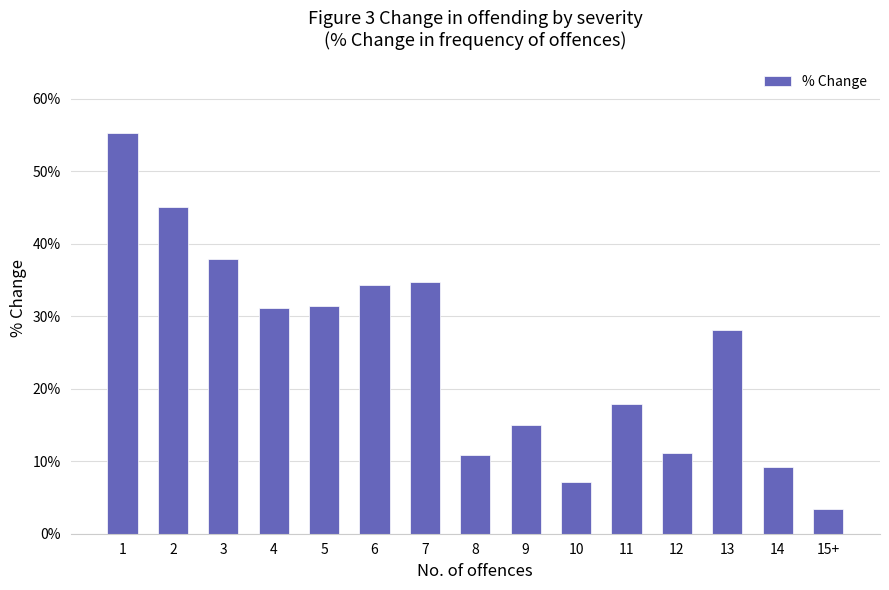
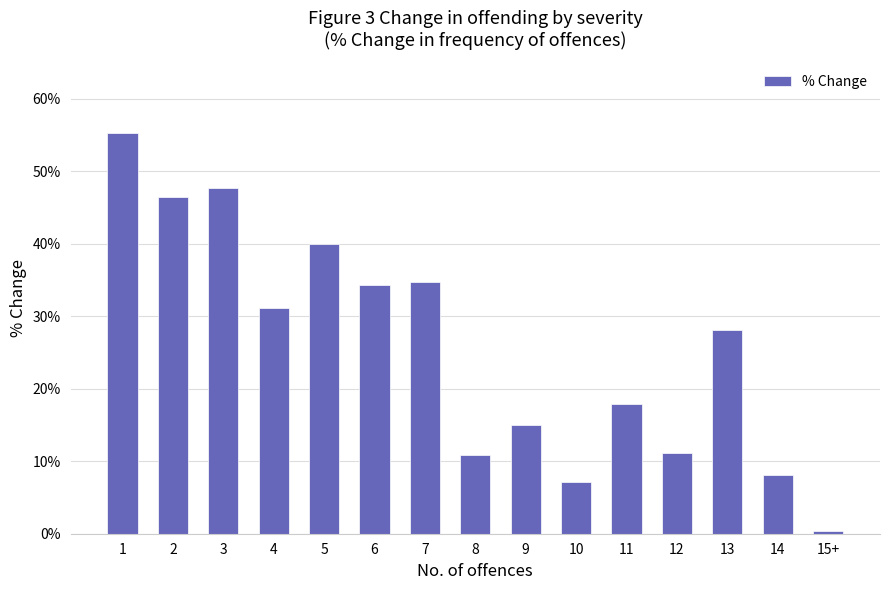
  {
    "1": "55%",
-   "2": "45%",
-   "3": "38%",
+   "2": "46%",
+   "3": "48%",
    "4": "31%",
-   "5": "31%",
+   "5": "40%",
    "6": "34%",
    "7": "35%",
    "8": "11%",
    "9": "15%",
    "10": "7%",
    "11": "18%",
    "12": "11%",
    "13": "28%",
-   "14": "9%",
-   "15+": "3%"
+   "14": "8%",
+   "15+": "0%"
  }
